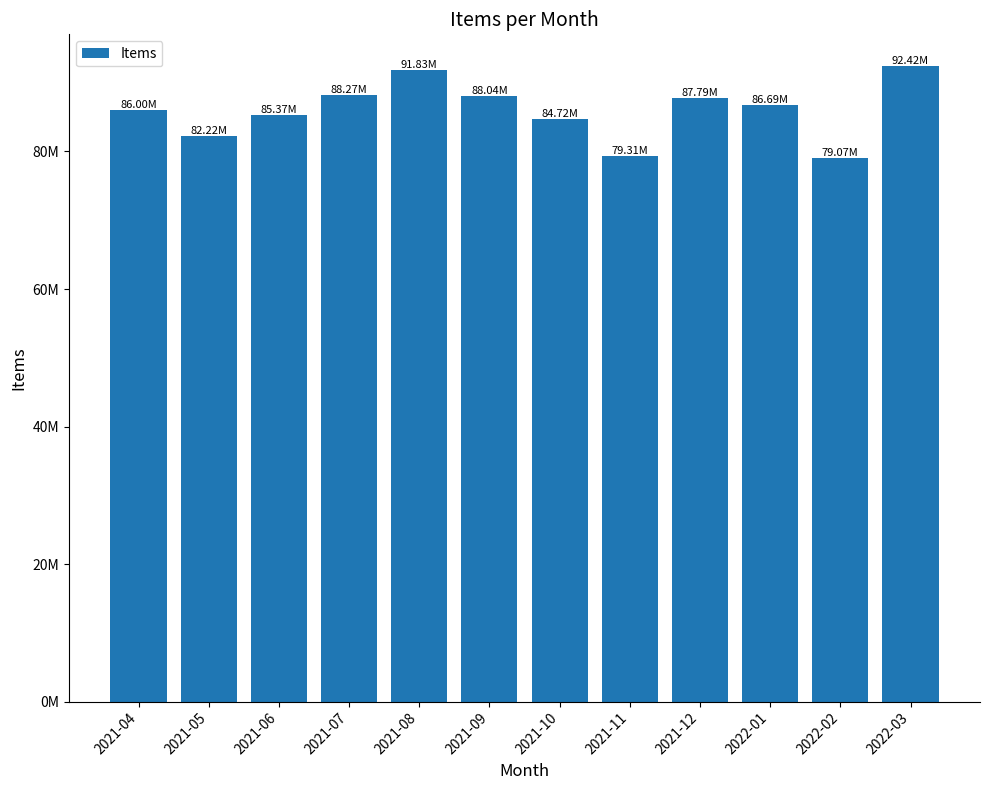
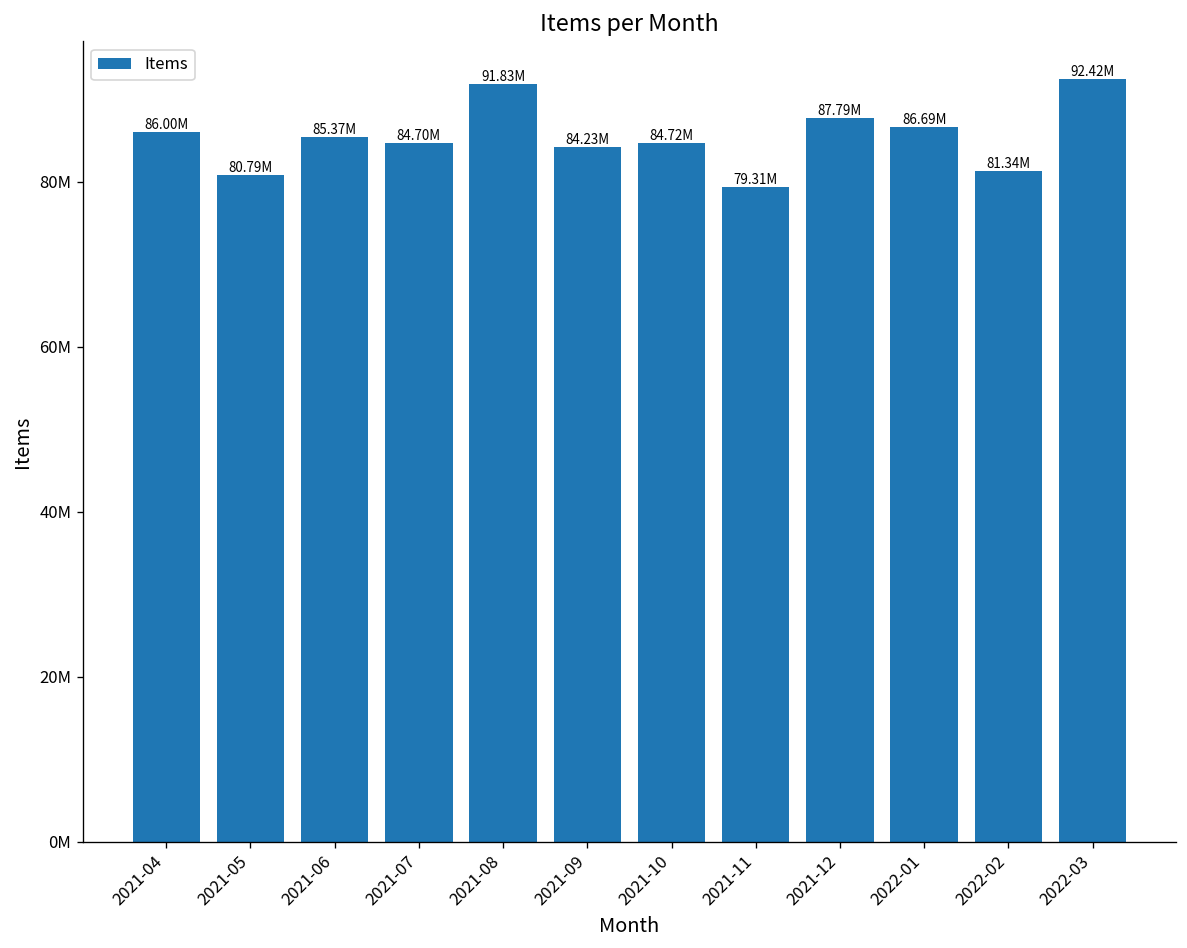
  {
    "2021-04": "86.00M",
-   "2021-05": "82.22M",
+   "2021-05": "80.79M",
    "2021-06": "85.37M",
-   "2021-07": "88.27M",
+   "2021-07": "84.70M",
    "2021-08": "91.83M",
-   "2021-09": "88.04M",
+   "2021-09": "84.23M",
    "2021-10": "84.72M",
    "2021-11": "79.31M",
    "2021-12": "87.79M",
    "2022-01": "86.69M",
-   "2022-02": "79.07M",
+   "2022-02": "81.34M",
    "2022-03": "92.42M"
  }
